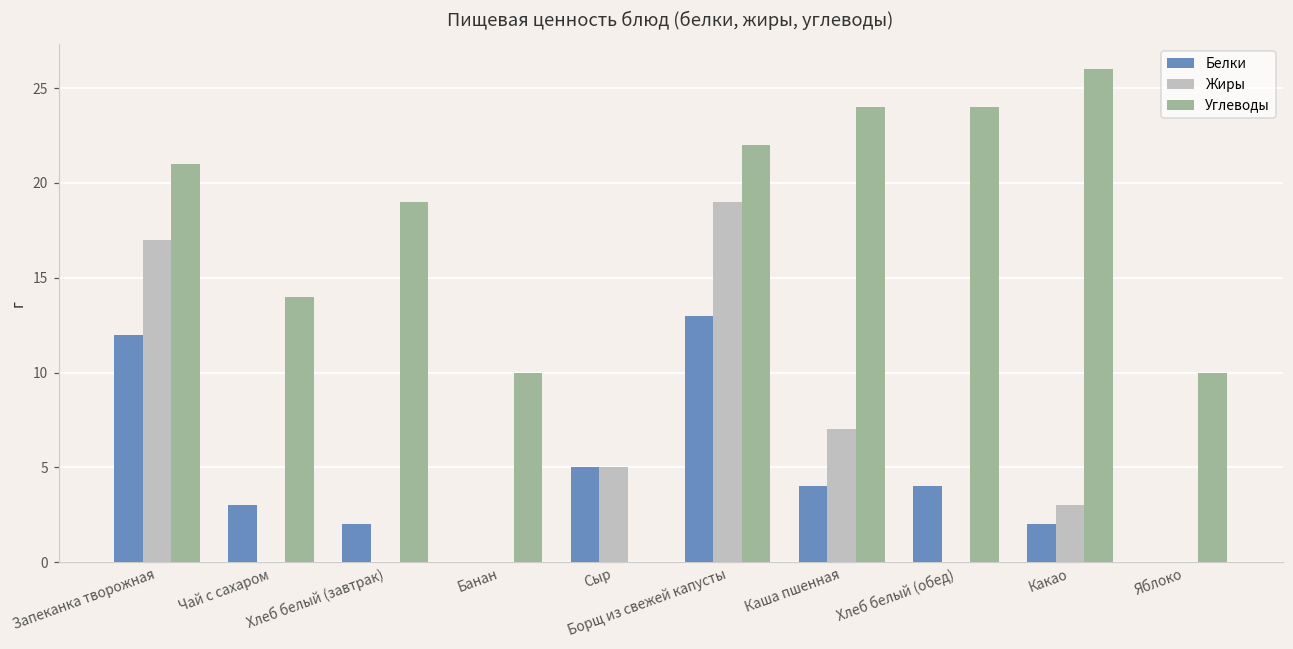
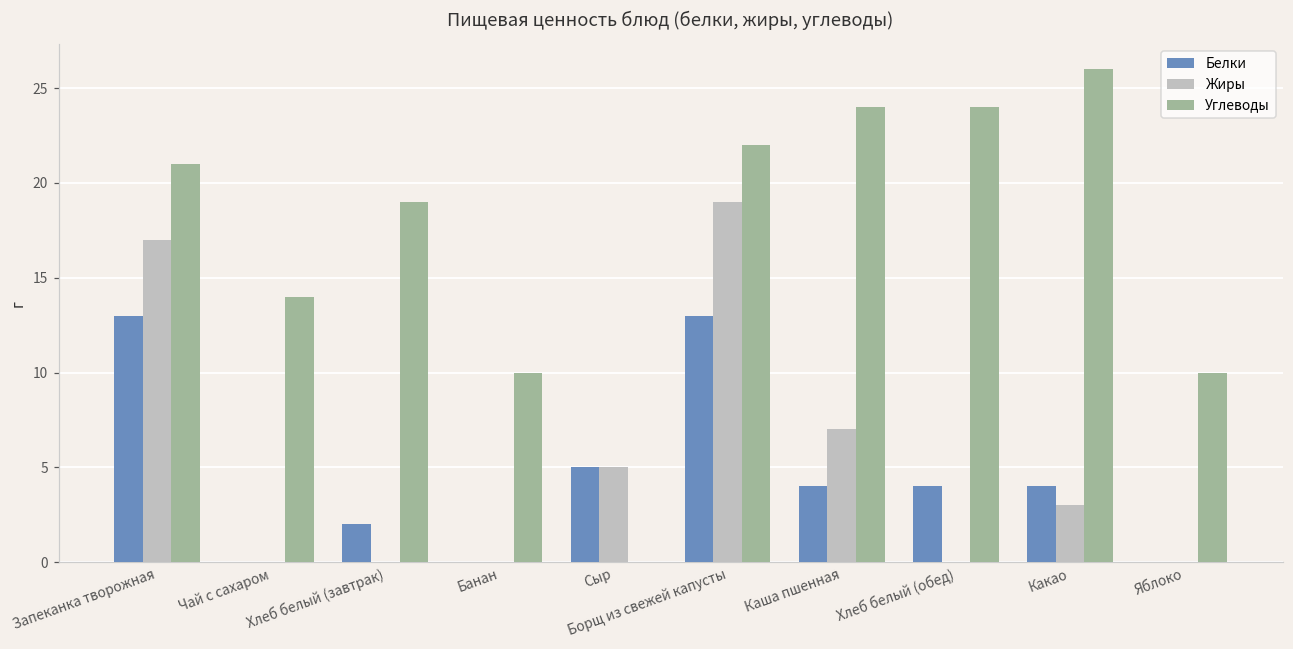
  {
    "Белки": {
-     "Запеканка творожная": 12,
-     "Чай с сахаром": 3,
+     "Запеканка творожная": 13,
+     "Чай с сахаром": 0,
      "Хлеб белый (завтрак)": 2,
      "Банан": 0,
      "Сыр": 5,
      "Борщ из свежей капусты": 13,
      "Каша пшенная": 4,
      "Хлеб белый (обед)": 4,
-     "Какао": 2,
+     "Какао": 4,
      "Яблоко": 0
    }
  }
